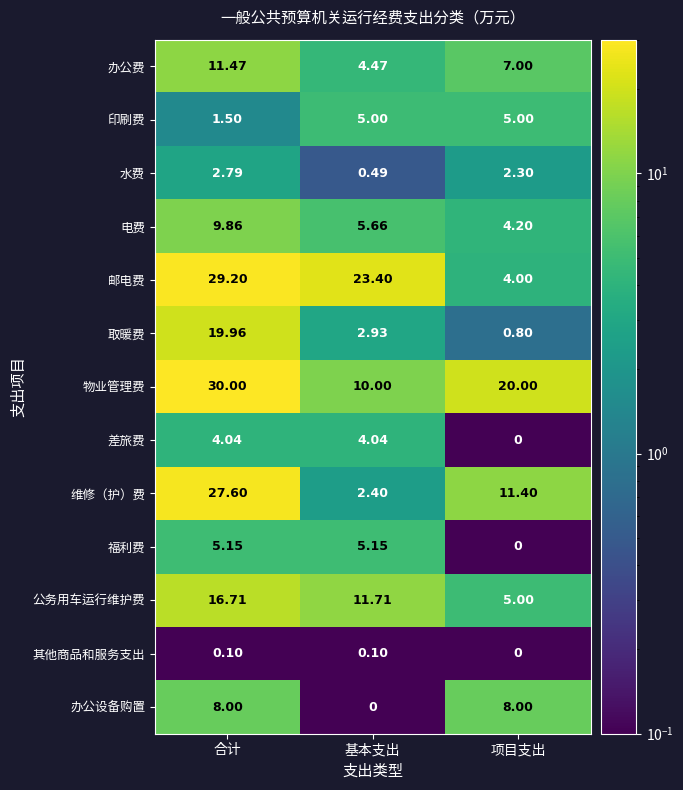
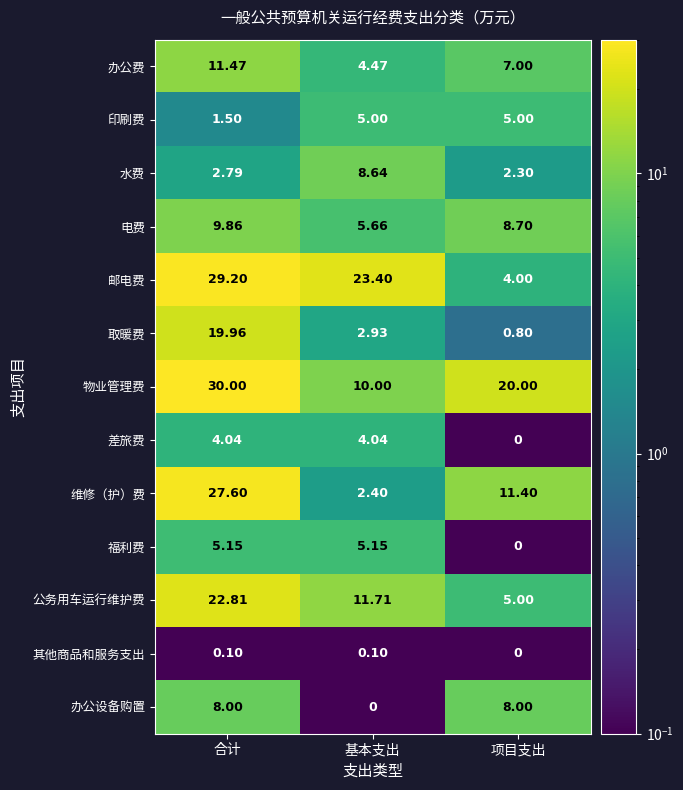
  {
    "办公费": {
      "合计": 11.47,
      "基本支出": 4.47,
      "项目支出": 7.00
    },
    "印刷费": {
      "合计": 1.50,
      "基本支出": 5.00,
      "项目支出": 5.00
    },
    "水费": {
      "合计": 2.79,
-     "基本支出": 0.49,
+     "基本支出": 8.64,
      "项目支出": 2.30
    },
    "电费": {
      "合计": 9.86,
      "基本支出": 5.66,
-     "项目支出": 4.20
+     "项目支出": 8.70
    },
    "邮电费": {
      "合计": 29.20,
      "基本支出": 23.40,
      "项目支出": 4.00
    },
    "取暖费": {
      "合计": 19.96,
      "基本支出": 2.93,
      "项目支出": 0.80
    },
    "物业管理费": {
      "合计": 30.00,
      "基本支出": 10.00,
      "项目支出": 20.00
    },
    "差旅费": {
      "合计": 4.04,
      "基本支出": 4.04,
      "项目支出": 0
    },
    "维修（护）费": {
      "合计": 27.60,
      "基本支出": 2.40,
      "项目支出": 11.40
    },
    "福利费": {
      "合计": 5.15,
      "基本支出": 5.15,
      "项目支出": 0
    },
    "公务用车运行维护费": {
-     "合计": 16.71,
+     "合计": 22.81,
      "基本支出": 11.71,
      "项目支出": 5.00
    },
    "其他商品和服务支出": {
      "合计": 0.10,
      "基本支出": 0.10,
      "项目支出": 0
    },
    "办公设备购置": {
      "合计": 8.00,
      "基本支出": 0,
      "项目支出": 8.00
    }
  }
